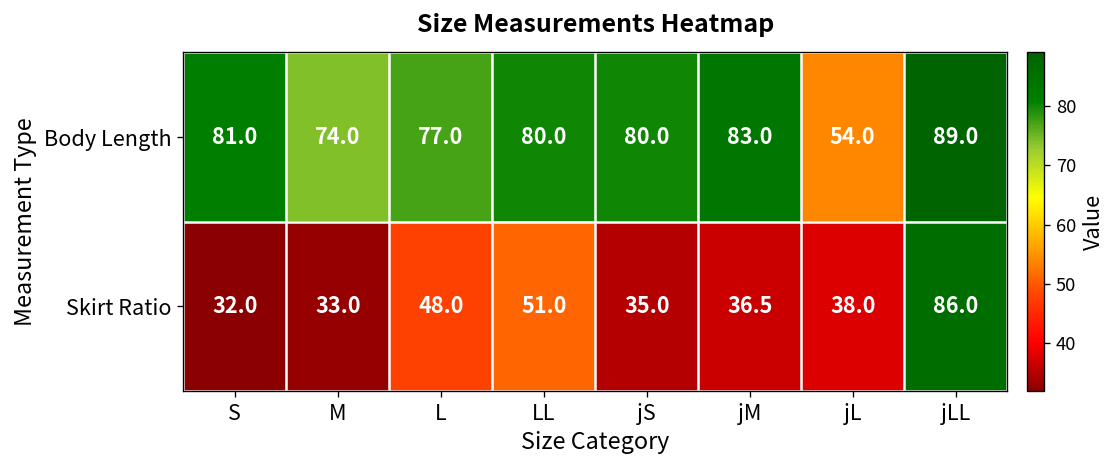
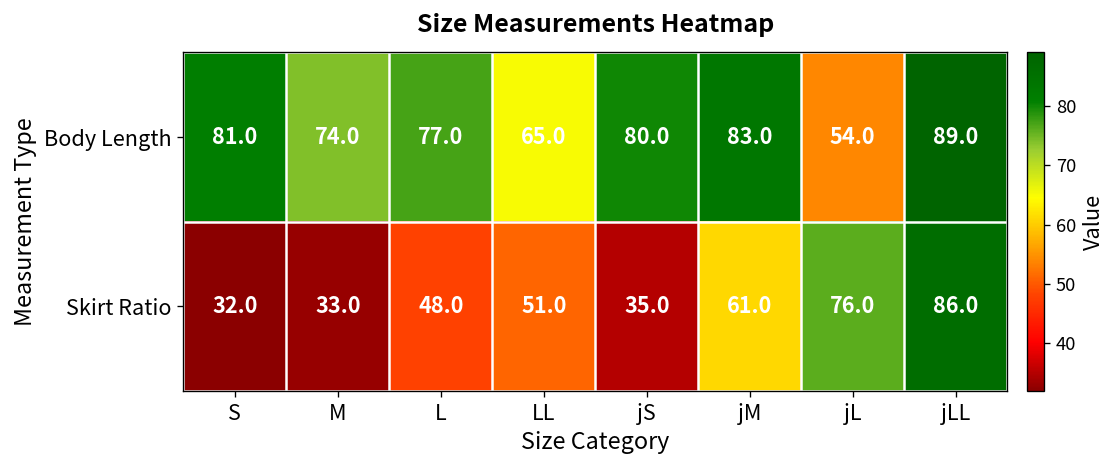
  {
    "Body Length": {
      "S": 81.0,
      "M": 74.0,
      "L": 77.0,
-     "LL": 80.0,
+     "LL": 65.0,
      "jS": 80.0,
      "jM": 83.0,
      "jL": 54.0,
      "jLL": 89.0
    },
    "Skirt Ratio": {
      "S": 32.0,
      "M": 33.0,
      "L": 48.0,
      "LL": 51.0,
      "jS": 35.0,
-     "jM": 36.5,
-     "jL": 38.0,
+     "jM": 61.0,
+     "jL": 76.0,
      "jLL": 86.0
    }
  }
